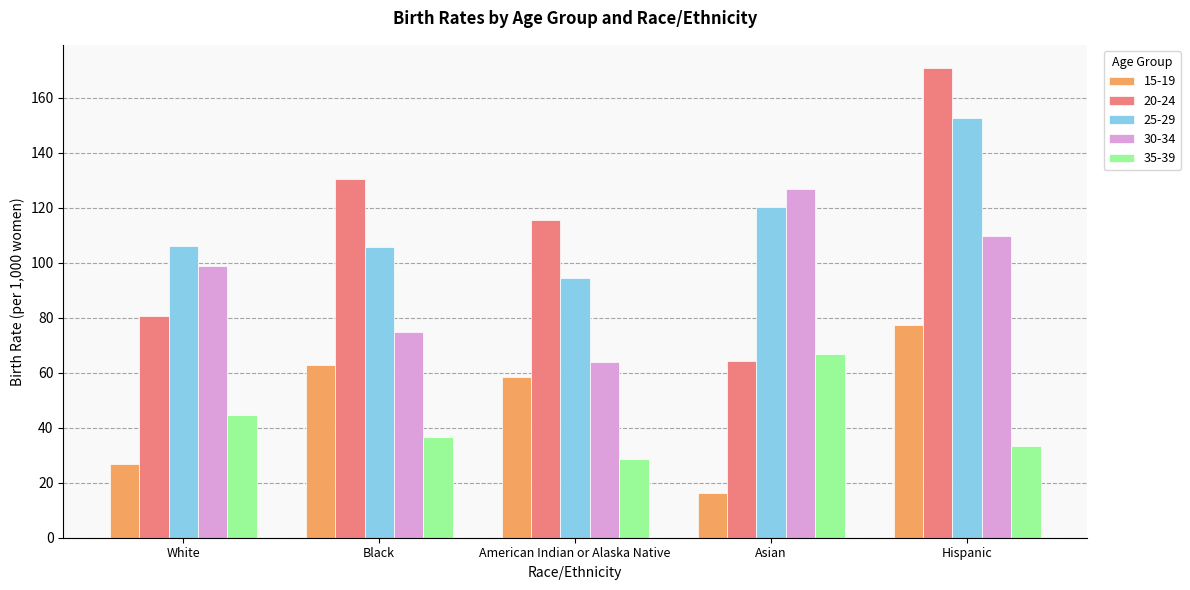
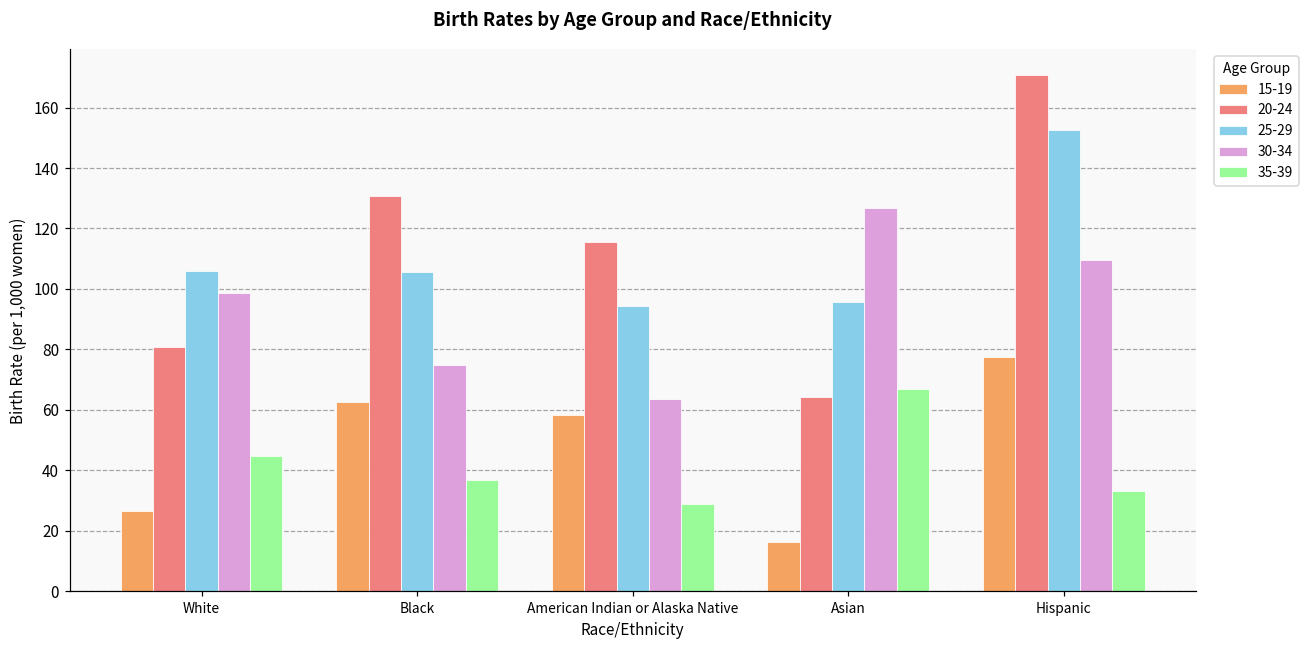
  {
    "25-29": {
      "White": 106,
      "Black": 106,
      "American Indian or Alaska Native": 94,
-     "Asian": 120,
+     "Asian": 96,
      "Hispanic": 153
    },
    "30-34": {
      "White": 99,
      "Black": 75,
      "American Indian or Alaska Native": 64,
      "Asian": 127,
      "Hispanic": 110
    },
    "35-39": {
      "White": 45,
      "Black": 37,
      "American Indian or Alaska Native": 29,
      "Asian": 67,
      "Hispanic": 33
    }
  }
